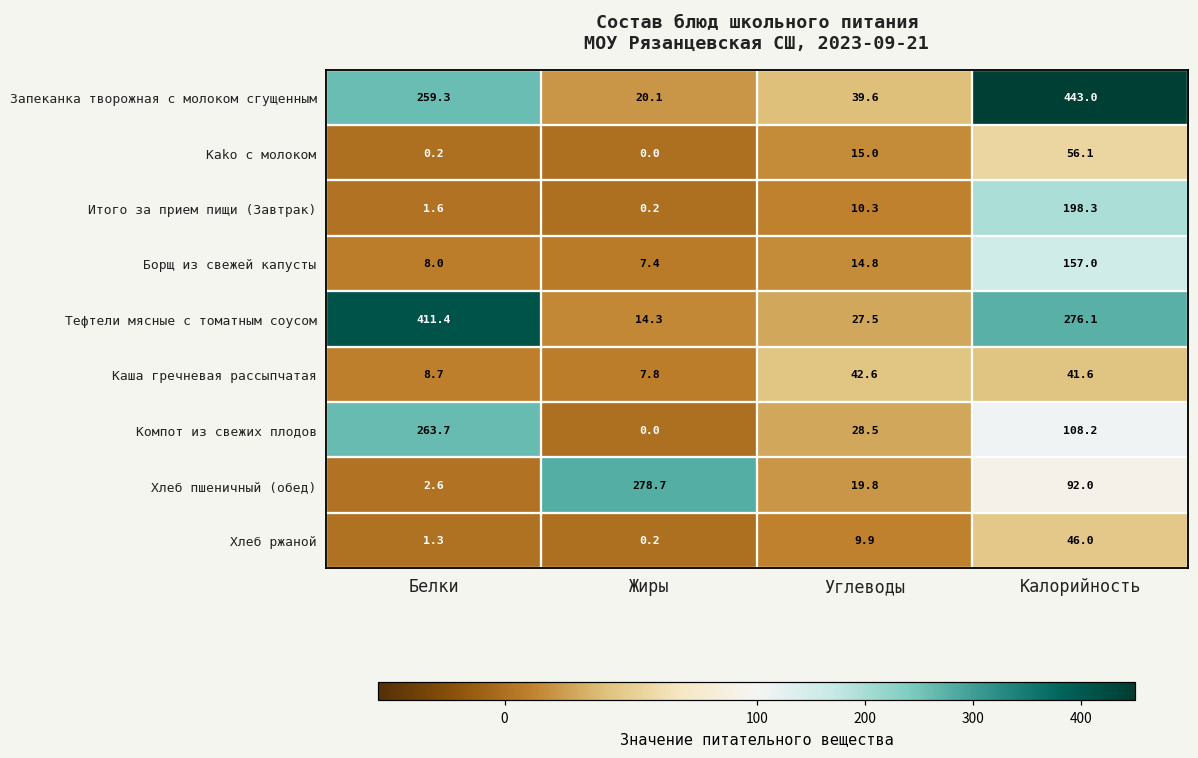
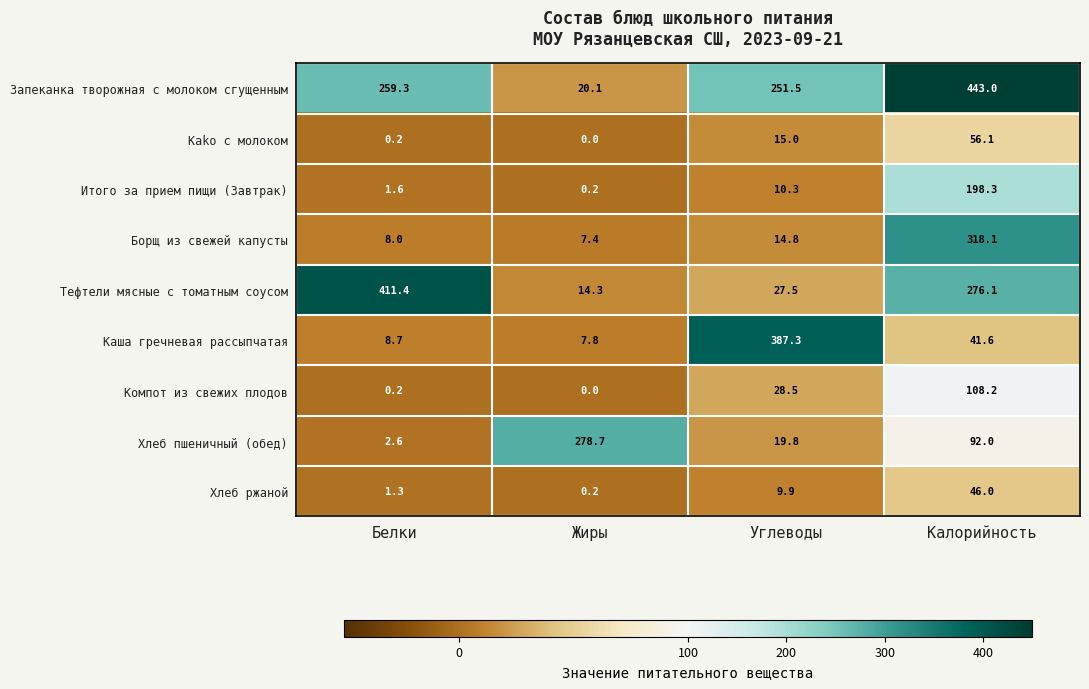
  {
    "Запеканка творожная с молоком сгущенным": {
      "Белки": 259.3,
      "Жиры": 20.1,
-     "Углеводы": 39.6,
+     "Углеводы": 251.5,
      "Калорийность": 443.0
    },
    "Kako с молоком": {
      "Белки": 0.2,
      "Жиры": 0.0,
      "Углеводы": 15.0,
      "Калорийность": 56.1
    },
    "Итого за прием пищи (Завтрак)": {
      "Белки": 1.6,
      "Жиры": 0.2,
      "Углеводы": 10.3,
      "Калорийность": 198.3
    },
    "Борщ из свежей капусты": {
      "Белки": 8.0,
      "Жиры": 7.4,
      "Углеводы": 14.8,
-     "Калорийность": 157.0
+     "Калорийность": 318.1
    },
    "Тефтели мясные с томатным соусом": {
      "Белки": 411.4,
      "Жиры": 14.3,
      "Углеводы": 27.5,
      "Калорийность": 276.1
    },
    "Каша гречневая рассыпчатая": {
      "Белки": 8.7,
      "Жиры": 7.8,
-     "Углеводы": 42.6,
+     "Углеводы": 387.3,
      "Калорийность": 41.6
    },
    "Компот из свежих плодов": {
-     "Белки": 263.7,
+     "Белки": 0.2,
      "Жиры": 0.0,
      "Углеводы": 28.5,
      "Калорийность": 108.2
    },
    "Хлеб пшеничный (обед)": {
      "Белки": 2.6,
      "Жиры": 278.7,
      "Углеводы": 19.8,
      "Калорийность": 92.0
    },
    "Хлеб ржаной": {
      "Белки": 1.3,
      "Жиры": 0.2,
      "Углеводы": 9.9,
      "Калорийность": 46.0
    }
  }
